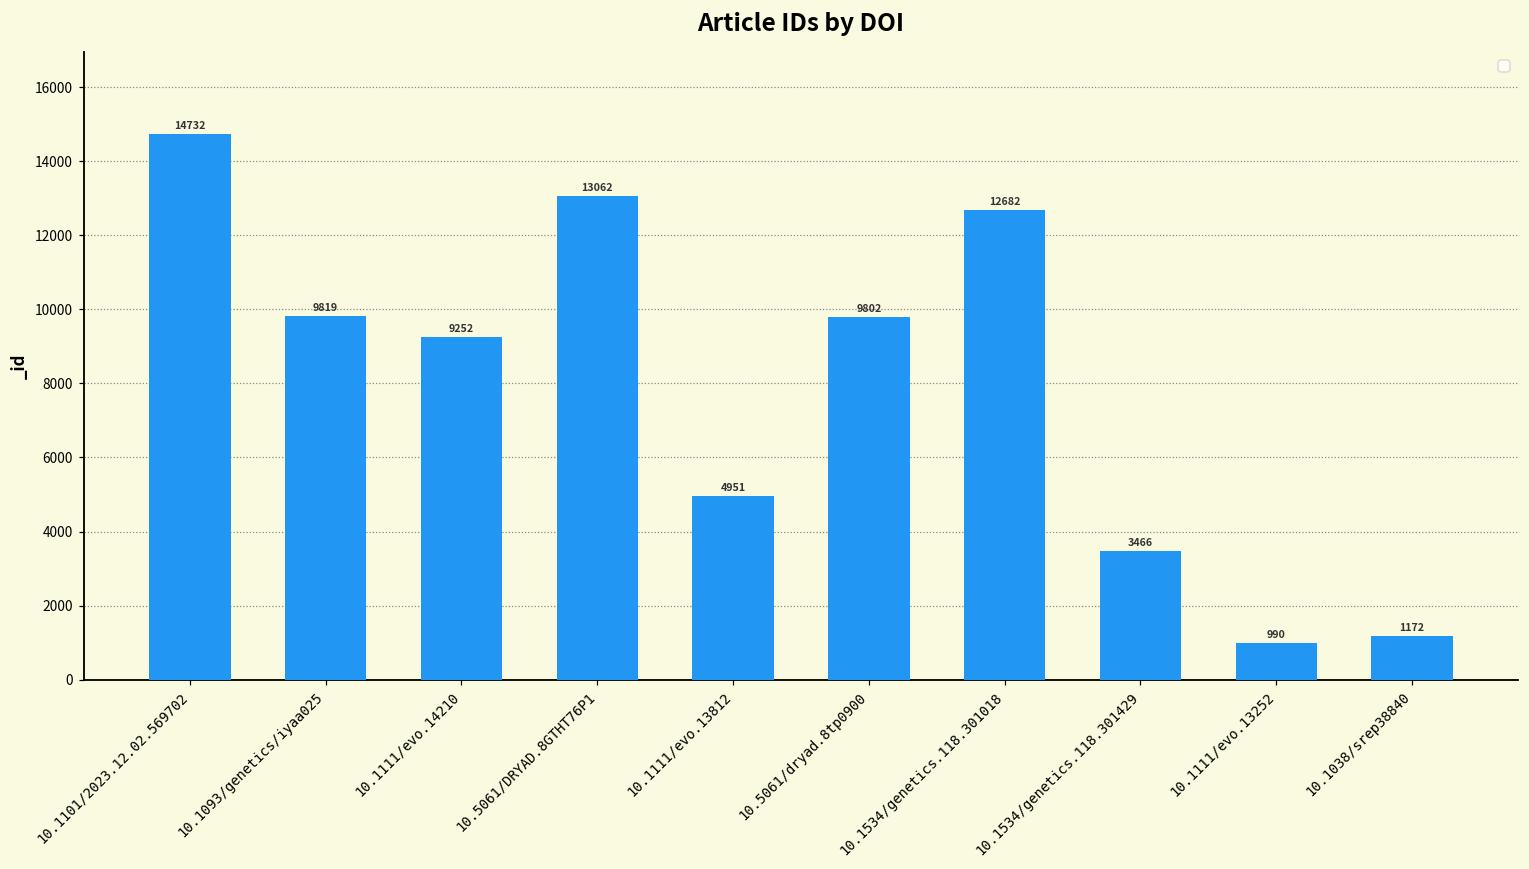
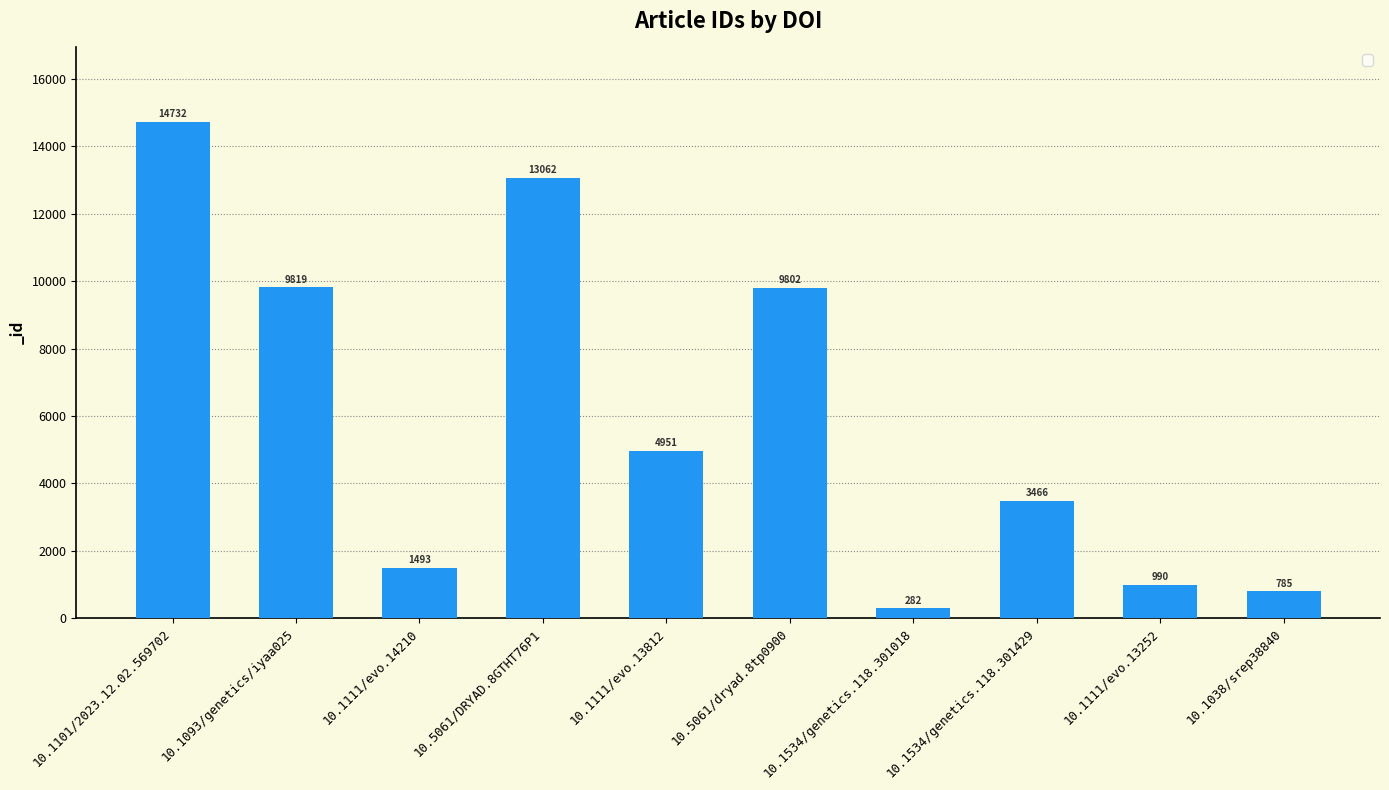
  {
    "10.1101/2023.12.02.569702": 14732,
    "10.1093/genetics/iyaa025": 9819,
-   "10.1111/evo.14210": 9252,
+   "10.1111/evo.14210": 1493,
    "10.5061/DRYAD.8GTHT76P1": 13062,
    "10.1111/evo.13812": 4951,
    "10.5061/dryad.8tp0900": 9802,
-   "10.1534/genetics.118.301018": 12682,
+   "10.1534/genetics.118.301018": 282,
    "10.1534/genetics.118.301429": 3466,
    "10.1111/evo.13252": 990,
-   "10.1038/srep38840": 1172
+   "10.1038/srep38840": 785
  }
